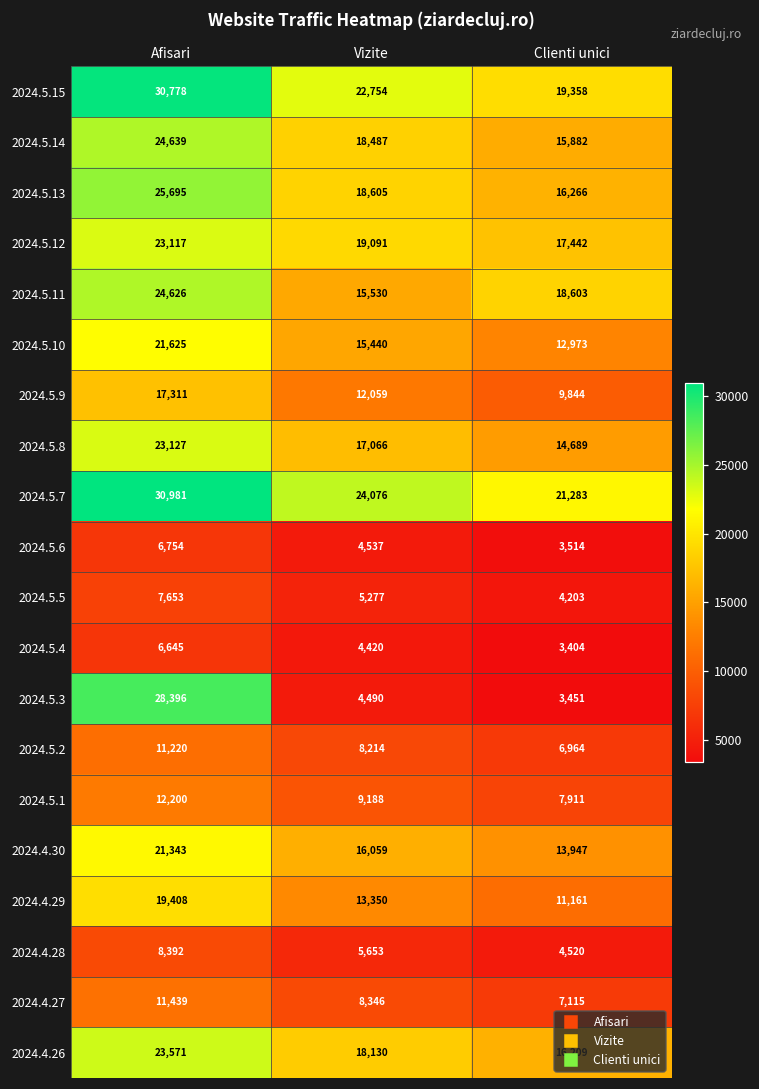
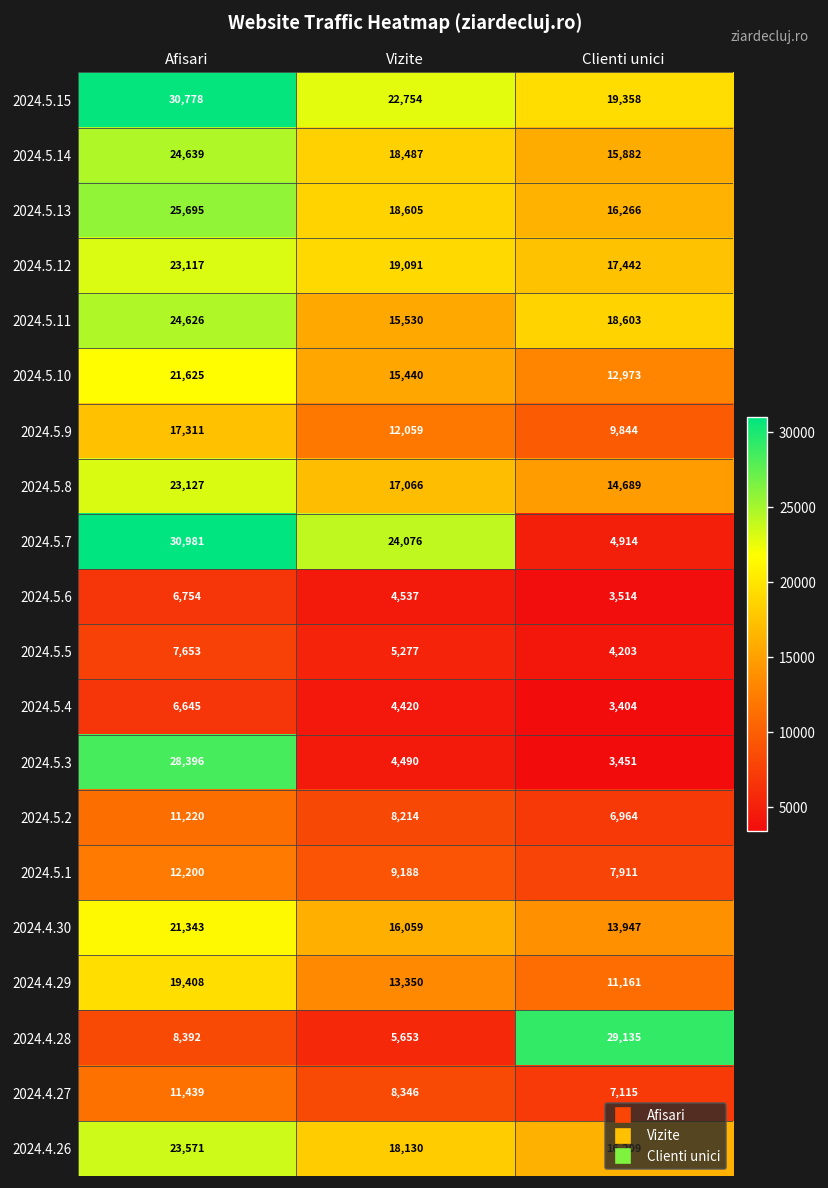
  {
    "2024.5.15": {
      "Afisari": "30,778",
      "Vizite": "22,754",
      "Clienti unici": "19,358"
    },
    "2024.5.14": {
      "Afisari": "24,639",
      "Vizite": "18,487",
      "Clienti unici": "15,882"
    },
    "2024.5.13": {
      "Afisari": "25,695",
      "Vizite": "18,605",
      "Clienti unici": "16,266"
    },
    "2024.5.12": {
      "Afisari": "23,117",
      "Vizite": "19,091",
      "Clienti unici": "17,442"
    },
    "2024.5.11": {
      "Afisari": "24,626",
      "Vizite": "15,530",
      "Clienti unici": "18,603"
    },
    "2024.5.10": {
      "Afisari": "21,625",
      "Vizite": "15,440",
      "Clienti unici": "12,973"
    },
    "2024.5.9": {
      "Afisari": "17,311",
      "Vizite": "12,059",
      "Clienti unici": "9,844"
    },
    "2024.5.8": {
      "Afisari": "23,127",
      "Vizite": "17,066",
      "Clienti unici": "14,689"
    },
    "2024.5.7": {
      "Afisari": "30,981",
      "Vizite": "24,076",
-     "Clienti unici": "21,283"
+     "Clienti unici": "4,914"
    },
    "2024.5.6": {
      "Afisari": "6,754",
      "Vizite": "4,537",
      "Clienti unici": "3,514"
    },
    "2024.5.5": {
      "Afisari": "7,653",
      "Vizite": "5,277",
      "Clienti unici": "4,203"
    },
    "2024.5.4": {
      "Afisari": "6,645",
      "Vizite": "4,420",
      "Clienti unici": "3,404"
    },
    "2024.5.3": {
      "Afisari": "28,396",
      "Vizite": "4,490",
      "Clienti unici": "3,451"
    },
    "2024.5.2": {
      "Afisari": "11,220",
      "Vizite": "8,214",
      "Clienti unici": "6,964"
    },
    "2024.5.1": {
      "Afisari": "12,200",
      "Vizite": "9,188",
      "Clienti unici": "7,911"
    },
    "2024.4.30": {
      "Afisari": "21,343",
      "Vizite": "16,059",
      "Clienti unici": "13,947"
    },
    "2024.4.29": {
      "Afisari": "19,408",
      "Vizite": "13,350",
      "Clienti unici": "11,161"
    },
    "2024.4.28": {
      "Afisari": "8,392",
      "Vizite": "5,653",
-     "Clienti unici": "4,520"
+     "Clienti unici": "29,135"
    },
    "2024.4.27": {
      "Afisari": "11,439",
      "Vizite": "8,346",
      "Clienti unici": "7,115"
    },
    "2024.4.26": {
      "Afisari": "23,571",
      "Vizite": "18,130"
    }
  }
